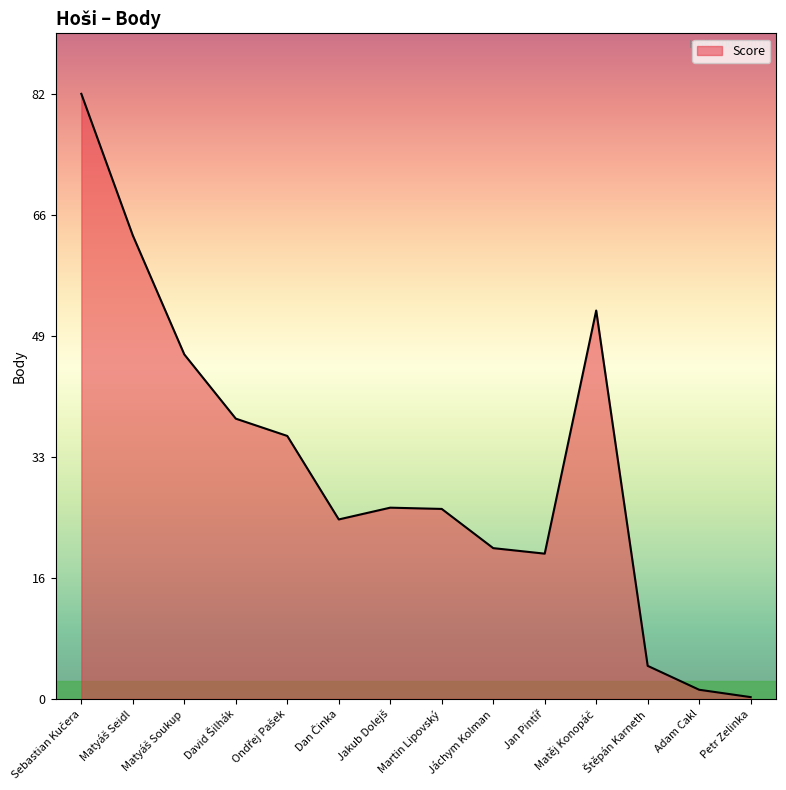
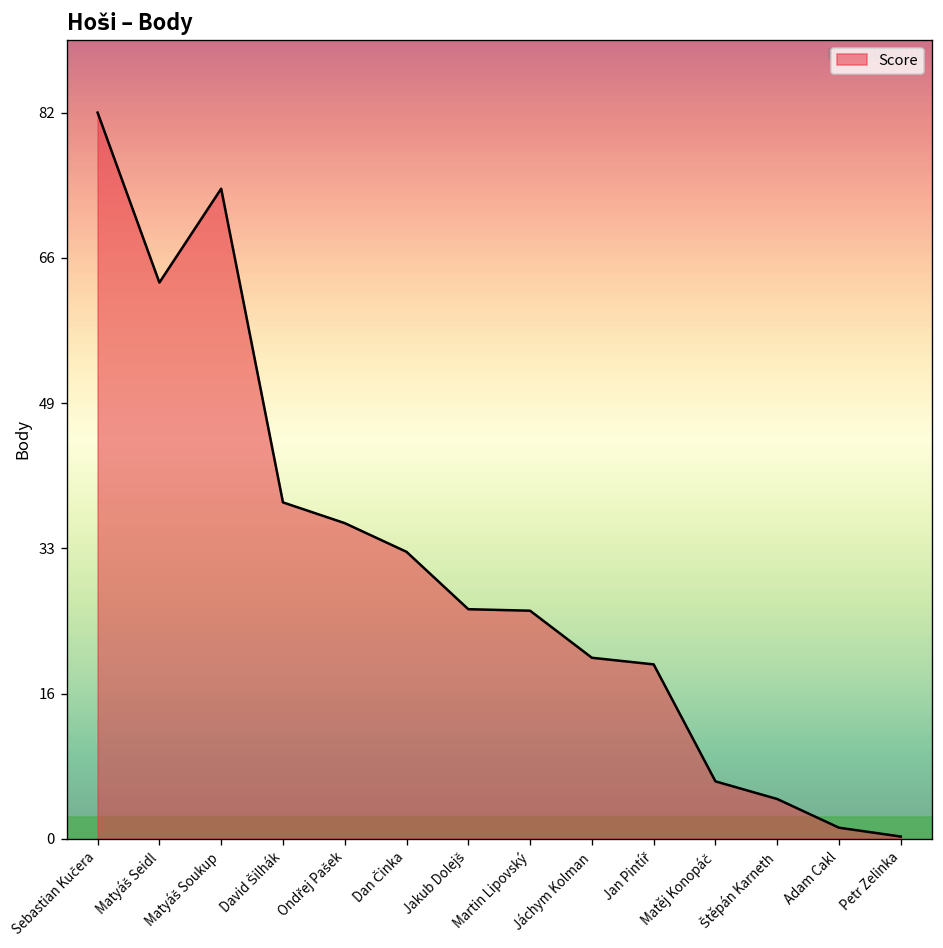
  {
    "Sebastian Kučera": 82,
    "Matyáš Seidl": 63,
-   "Matyáš Soukup": 47,
+   "Matyáš Soukup": 74,
    "David Šilhák": 38,
    "Ondřej Pašek": 36,
-   "Dan Činka": 24,
+   "Dan Činka": 33,
    "Jakub Dolejš": 26,
    "Martin Lipovský": 26,
    "Jáchym Kolman": 21,
    "Jan Pintíř": 20,
-   "Matěj Konopáč": 53,
+   "Matěj Konopáč": 7,
    "Štěpán Karneth": 5
  }
